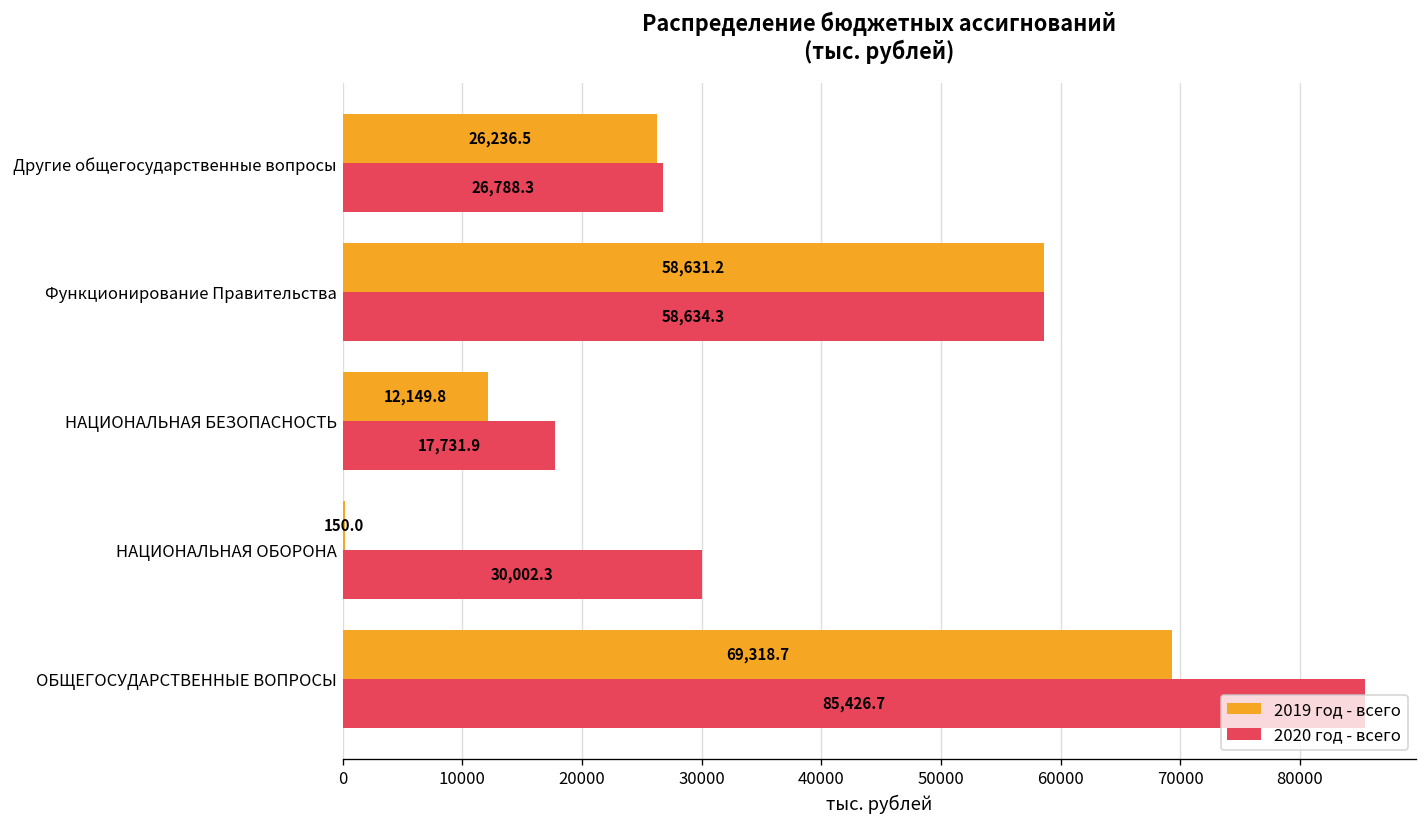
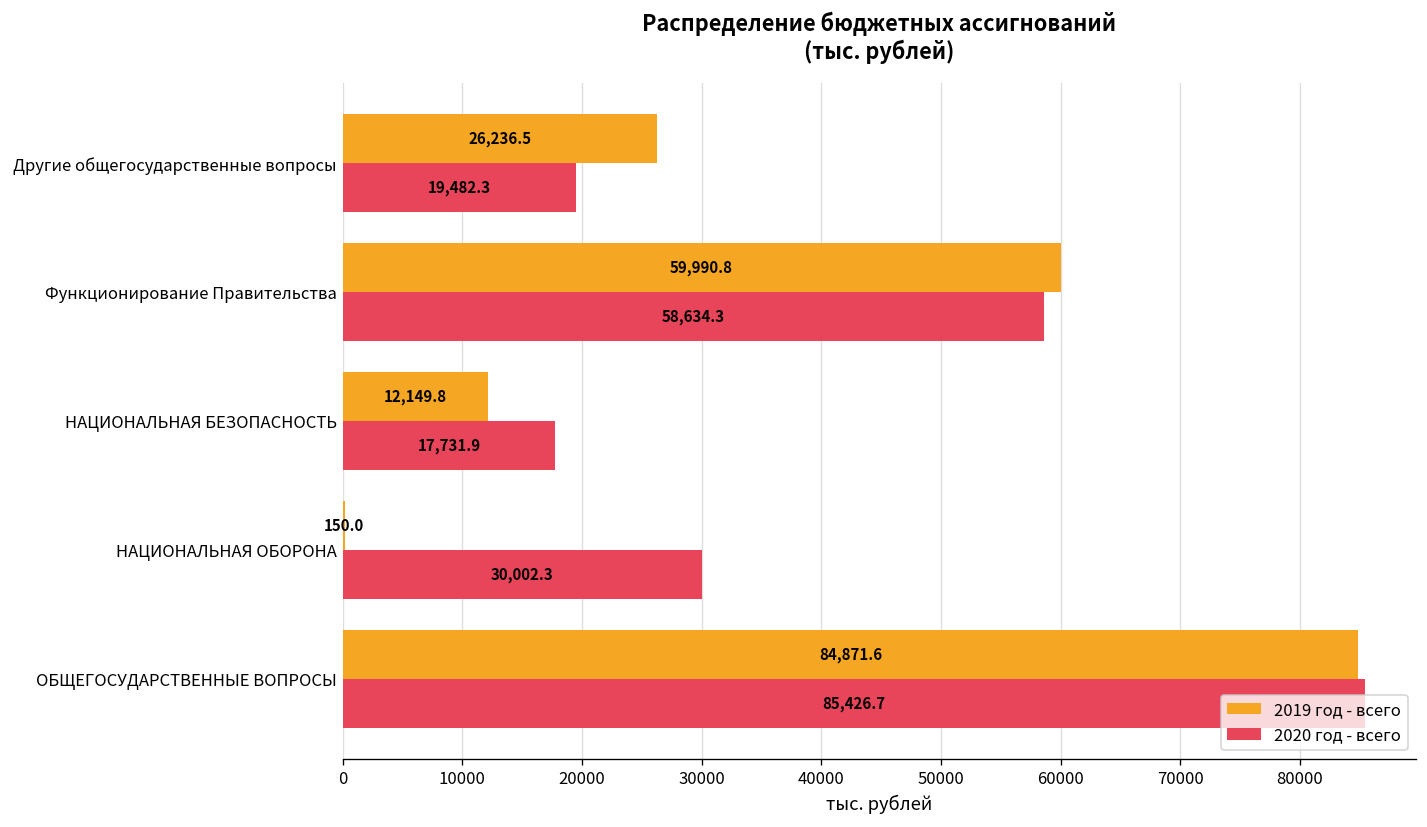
  {
    "2019 год - всего": {
      "Другие общегосударственные вопросы": "26,236.5",
-     "Функционирование Правительства": "58,631.2",
+     "Функционирование Правительства": "59,990.8",
      "НАЦИОНАЛЬНАЯ БЕЗОПАСНОСТЬ": "12,149.8",
      "НАЦИОНАЛЬНАЯ ОБОРОНА": "150.0",
-     "ОБЩЕГОСУДАРСТВЕННЫЕ ВОПРОСЫ": "69,318.7"
+     "ОБЩЕГОСУДАРСТВЕННЫЕ ВОПРОСЫ": "84,871.6"
    },
    "2020 год - всего": {
-     "Другие общегосударственные вопросы": "26,788.3",
+     "Другие общегосударственные вопросы": "19,482.3",
      "Функционирование Правительства": "58,634.3",
      "НАЦИОНАЛЬНАЯ БЕЗОПАСНОСТЬ": "17,731.9",
      "НАЦИОНАЛЬНАЯ ОБОРОНА": "30,002.3"
    }
  }
